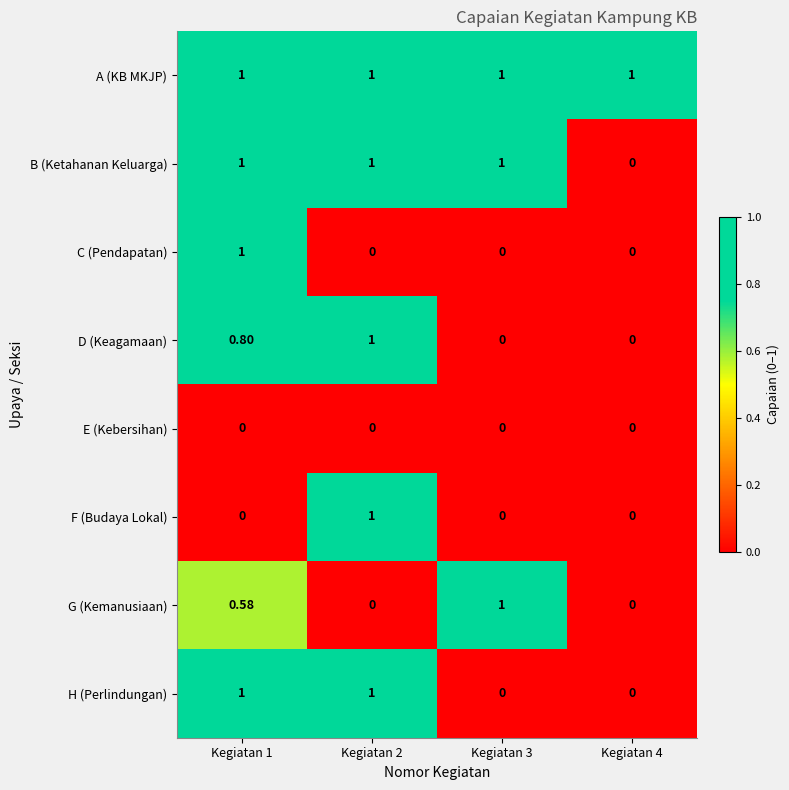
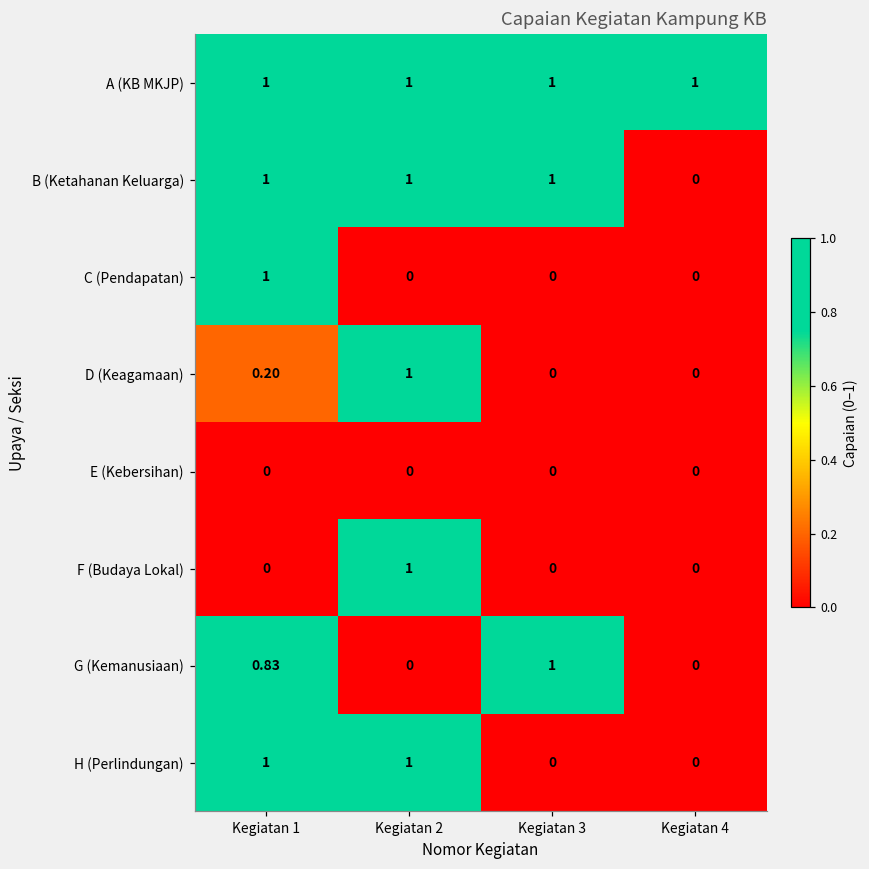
  {
    "A (KB MKJP)": {
      "Kegiatan 1": 1,
      "Kegiatan 2": 1,
      "Kegiatan 3": 1,
      "Kegiatan 4": 1
    },
    "B (Ketahanan Keluarga)": {
      "Kegiatan 1": 1,
      "Kegiatan 2": 1,
      "Kegiatan 3": 1,
      "Kegiatan 4": 0
    },
    "C (Pendapatan)": {
      "Kegiatan 1": 1,
      "Kegiatan 2": 0,
      "Kegiatan 3": 0,
      "Kegiatan 4": 0
    },
    "D (Keagamaan)": {
-     "Kegiatan 1": 0.80,
+     "Kegiatan 1": 0.20,
      "Kegiatan 2": 1,
      "Kegiatan 3": 0,
      "Kegiatan 4": 0
    },
    "E (Kebersihan)": {
      "Kegiatan 1": 0,
      "Kegiatan 2": 0,
      "Kegiatan 3": 0,
      "Kegiatan 4": 0
    },
    "F (Budaya Lokal)": {
      "Kegiatan 1": 0,
      "Kegiatan 2": 1,
      "Kegiatan 3": 0,
      "Kegiatan 4": 0
    },
    "G (Kemanusiaan)": {
-     "Kegiatan 1": 0.58,
+     "Kegiatan 1": 0.83,
      "Kegiatan 2": 0,
      "Kegiatan 3": 1,
      "Kegiatan 4": 0
    },
    "H (Perlindungan)": {
      "Kegiatan 1": 1,
      "Kegiatan 2": 1,
      "Kegiatan 3": 0,
      "Kegiatan 4": 0
    }
  }
